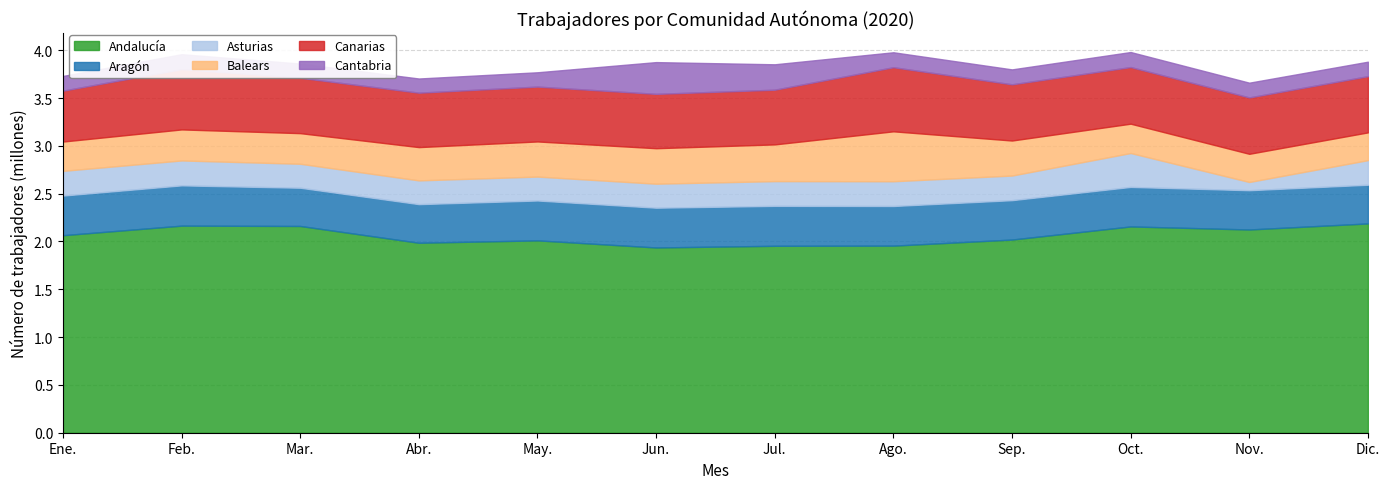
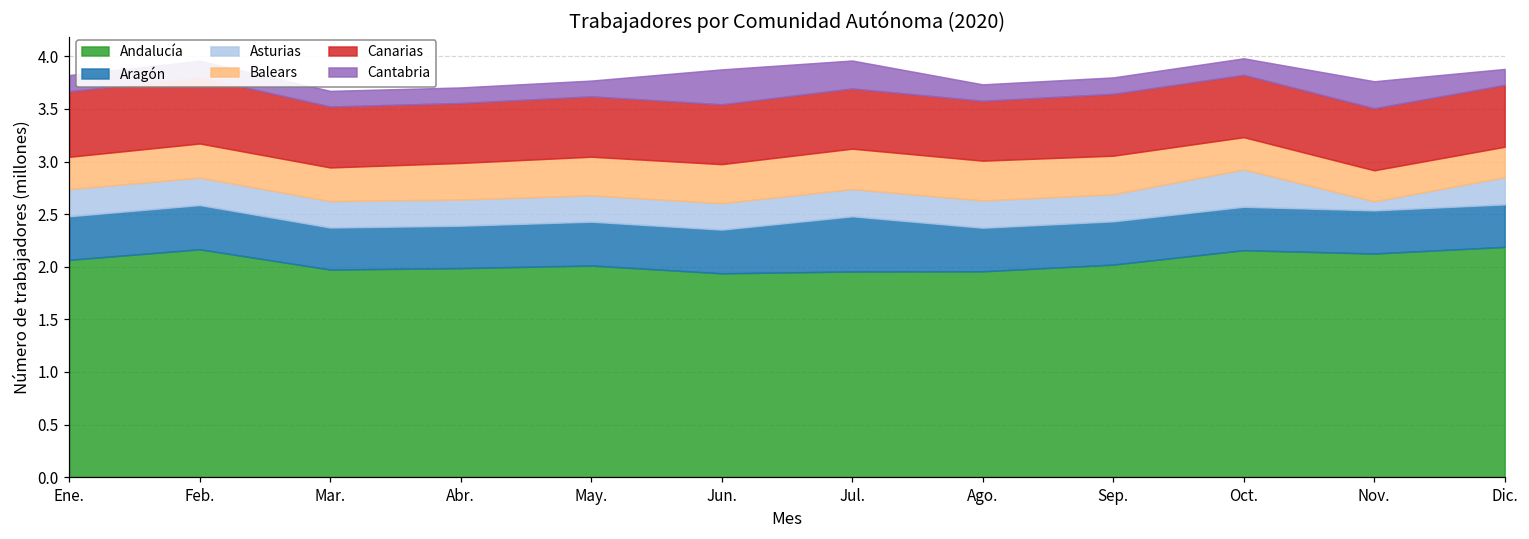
  {
    "Andalucía": {
      "Ene.": 2.1,
      "Feb.": 2.2,
-     "Mar.": 2.2,
+     "Mar.": 2.0,
      "Abr.": 2.0,
      "May.": 2.0,
      "Jun.": 1.9,
      "Jul.": 2.0,
      "Ago.": 2.0,
      "Sep.": 2.0,
      "Oct.": 2.2,
      "Nov.": 2.1,
      "Dic.": 2.2
    },
    "Aragón": {
      "Ene.": 0.4,
      "Feb.": 0.4,
      "Mar.": 0.4,
      "Abr.": 0.4,
      "May.": 0.4,
      "Jun.": 0.4,
-     "Jul.": 0.4,
+     "Jul.": 0.5,
      "Ago.": 0.4,
      "Sep.": 0.4,
      "Oct.": 0.4,
      "Nov.": 0.4,
      "Dic.": 0.4
    },
    "Asturias": {
      "Ene.": 0.3,
      "Feb.": 0.3,
      "Mar.": 0.3,
      "Abr.": 0.2,
      "May.": 0.3,
      "Jun.": 0.3,
      "Jul.": 0.3,
      "Ago.": 0.3,
      "Sep.": 0.3,
      "Oct.": 0.4,
      "Nov.": 0.1,
      "Dic.": 0.3
    },
    "Balears": {
      "Ene.": 0.3,
      "Feb.": 0.3,
      "Mar.": 0.3,
      "Abr.": 0.3,
      "May.": 0.4,
      "Jun.": 0.4,
      "Jul.": 0.4,
-     "Ago.": 0.5,
+     "Ago.": 0.4,
      "Sep.": 0.4,
      "Oct.": 0.3,
      "Nov.": 0.3,
      "Dic.": 0.3
    },
    "Canarias": {
-     "Ene.": 0.5,
+     "Ene.": 0.6,
      "Abr.": 0.6,
      "May.": 0.6,
      "Jun.": 0.6,
      "Jul.": 0.6,
-     "Ago.": 0.7,
+     "Ago.": 0.6,
      "Sep.": 0.6,
      "Oct.": 0.6,
      "Nov.": 0.6,
      "Dic.": 0.6
    },
    "Cantabria": {
      "Ene.": 0.2,
      "Abr.": 0.1,
      "May.": 0.1,
      "Jun.": 0.3,
      "Jul.": 0.3,
      "Ago.": 0.2,
      "Sep.": 0.2,
      "Oct.": 0.2,
-     "Nov.": 0.2,
+     "Nov.": 0.3,
      "Dic.": 0.2
    }
  }
